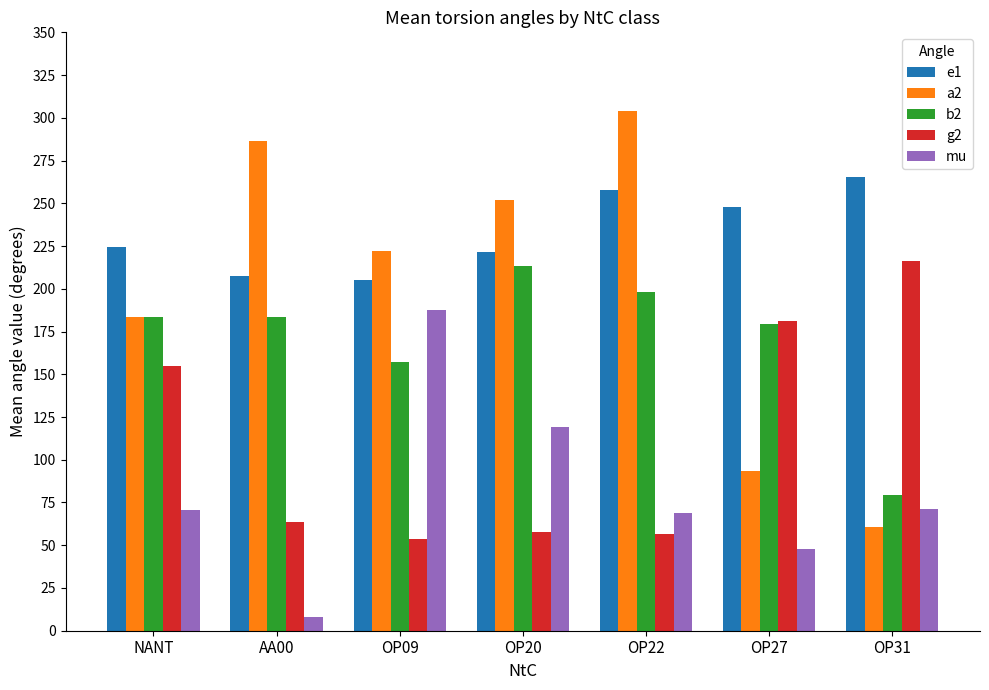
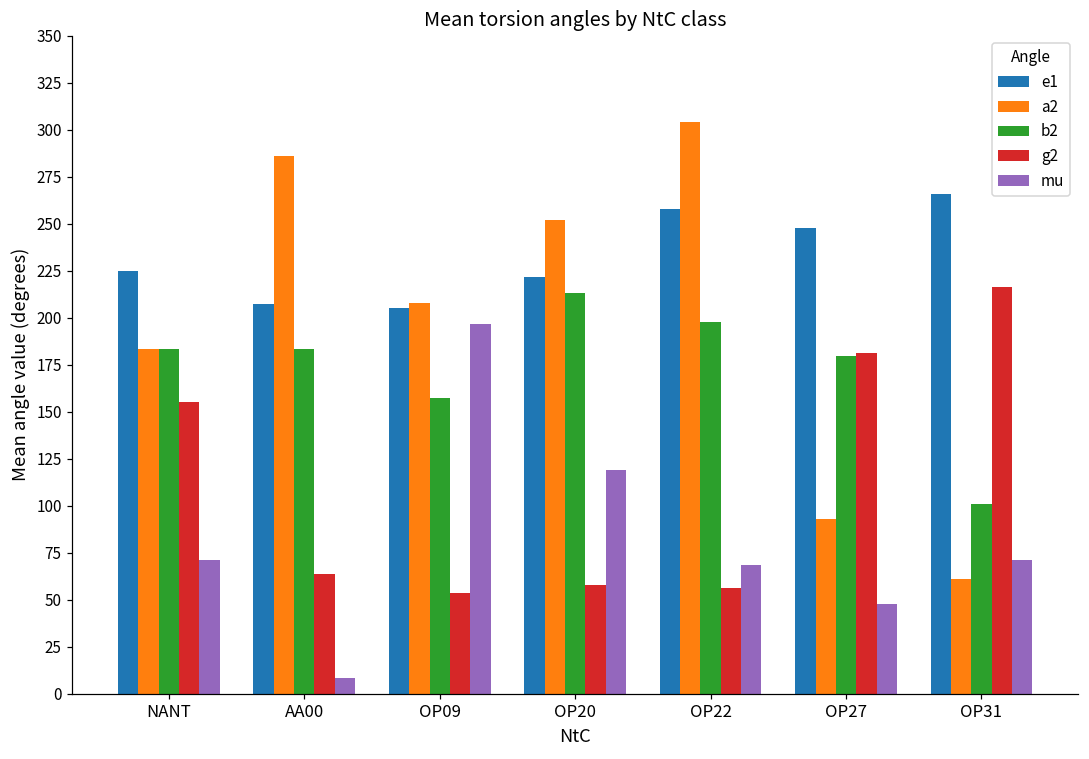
  {
    "e1": {
      "NANT": 225,
      "AA00": 207,
      "OP09": 205,
      "OP20": 222,
      "OP22": 258,
      "OP27": 248,
      "OP31": 266
    },
    "a2": {
      "NANT": 184,
      "AA00": 286,
-     "OP09": 222,
+     "OP09": 208,
      "OP20": 252,
      "OP22": 304,
      "OP27": 93,
      "OP31": 61
    },
    "b2": {
      "NANT": 184,
      "AA00": 183,
      "OP09": 157,
      "OP20": 213,
      "OP22": 198,
      "OP27": 180,
-     "OP31": 80
+     "OP31": 101
    },
    "g2": {
      "NANT": 155,
      "AA00": 64,
      "OP09": 54,
      "OP20": 58,
      "OP22": 57,
      "OP27": 181,
      "OP31": 216
    },
    "mu": {
      "NANT": 71,
      "AA00": 8,
-     "OP09": 188,
+     "OP09": 197,
      "OP20": 119,
      "OP22": 69,
      "OP27": 48,
      "OP31": 71
    }
  }
